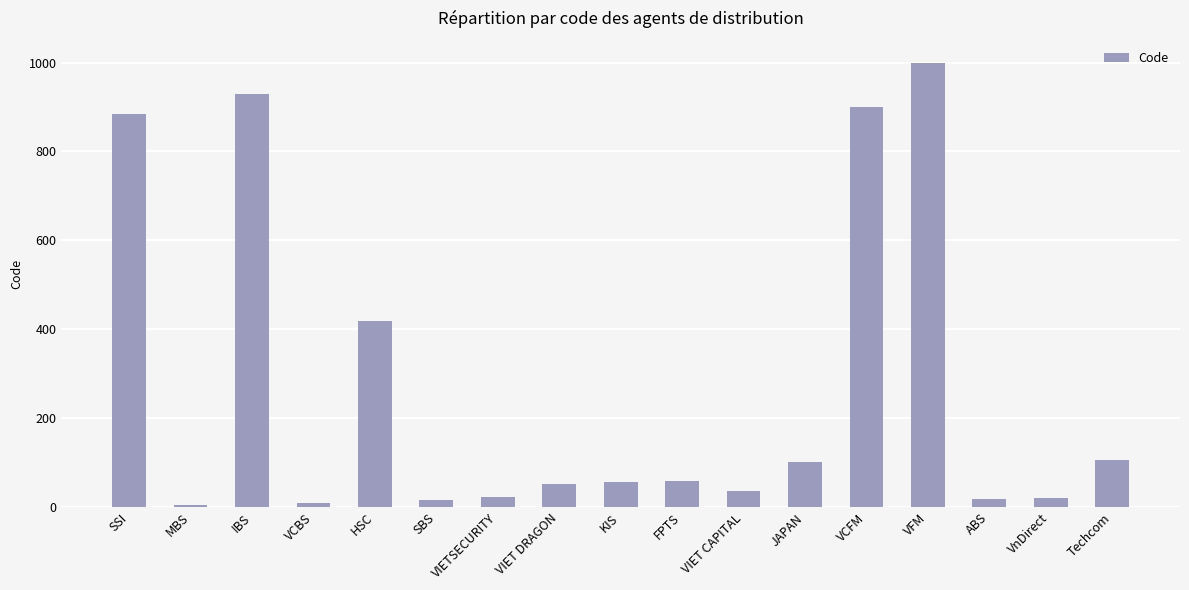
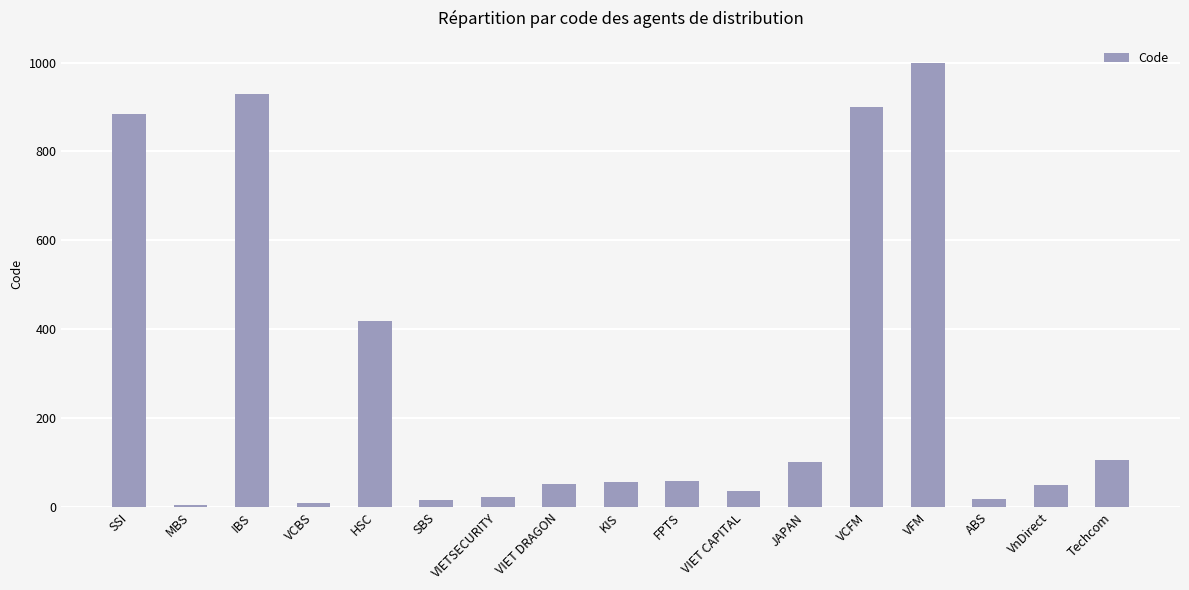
  {
    "SSI": 880,
    "IBS": 930,
    "VCBS": 10,
    "HSC": 420,
    "SBS": 20,
    "VIETSECURITY": 20,
    "VIET DRAGON": 50,
    "KIS": 60,
    "FPTS": 60,
    "VIET CAPITAL": 40,
    "JAPAN": 100,
    "VCFM": 900,
    "VFM": 1000,
    "ABS": 20,
-   "VnDirect": 20,
+   "VnDirect": 50,
    "Techcom": 110
  }
